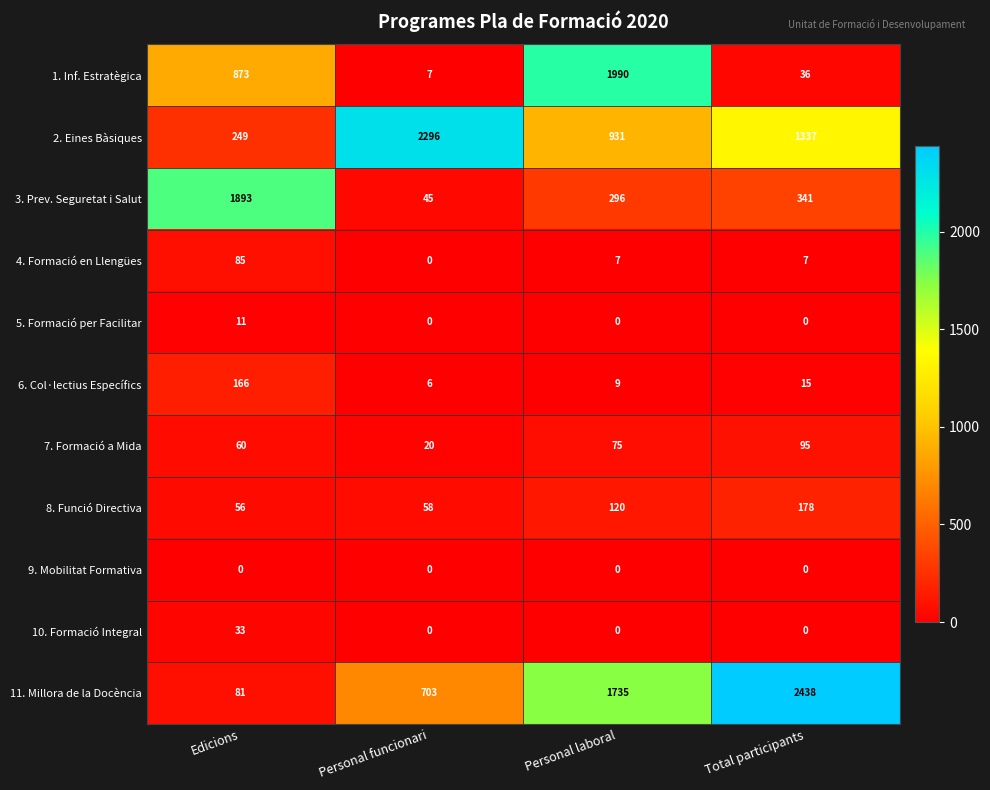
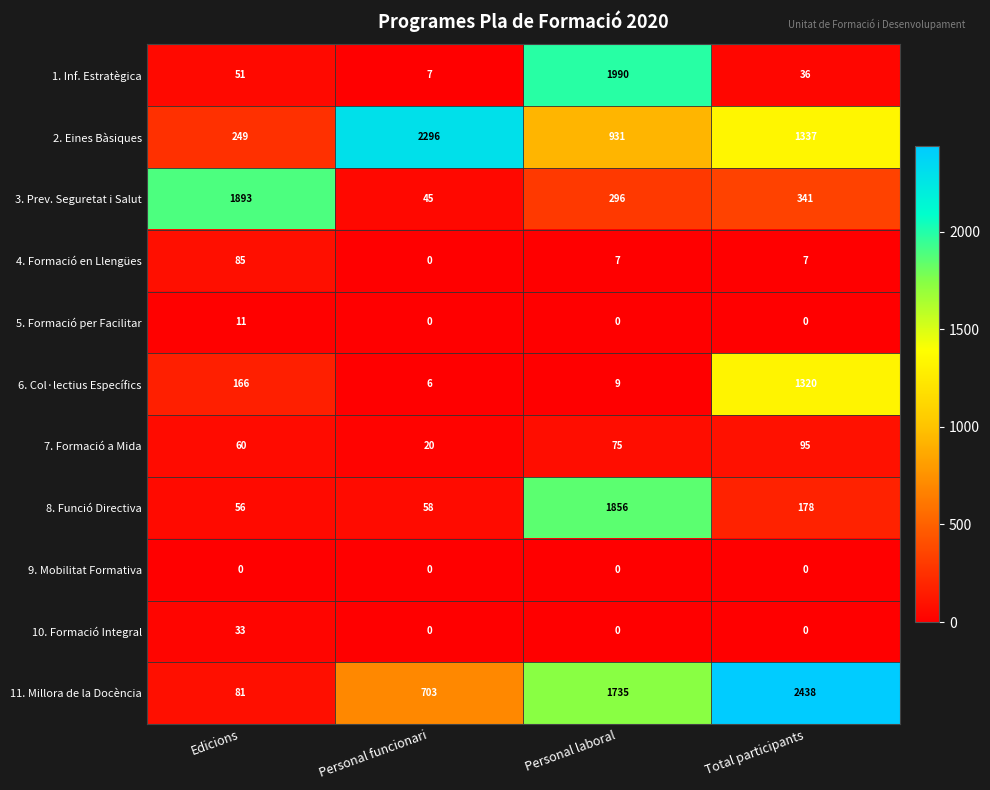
  {
    "1. Inf. Estratègica": {
-     "Edicions": 873,
+     "Edicions": 51,
      "Personal funcionari": 7,
      "Personal laboral": 1990,
      "Total participants": 36
    },
    "2. Eines Bàsiques": {
      "Edicions": 249,
      "Personal funcionari": 2296,
      "Personal laboral": 931,
      "Total participants": 1337
    },
    "3. Prev. Seguretat i Salut": {
      "Edicions": 1893,
      "Personal funcionari": 45,
      "Personal laboral": 296,
      "Total participants": 341
    },
    "4. Formació en Llengües": {
      "Edicions": 85,
      "Personal funcionari": 0,
      "Personal laboral": 7,
      "Total participants": 7
    },
    "5. Formació per Facilitar": {
      "Edicions": 11,
      "Personal funcionari": 0,
      "Personal laboral": 0,
      "Total participants": 0
    },
    "6. Col·lectius Específics": {
      "Edicions": 166,
      "Personal funcionari": 6,
      "Personal laboral": 9,
-     "Total participants": 15
+     "Total participants": 1320
    },
    "7. Formació a Mida": {
      "Edicions": 60,
      "Personal funcionari": 20,
      "Personal laboral": 75,
      "Total participants": 95
    },
    "8. Funció Directiva": {
      "Edicions": 56,
      "Personal funcionari": 58,
-     "Personal laboral": 120,
+     "Personal laboral": 1856,
      "Total participants": 178
    },
    "9. Mobilitat Formativa": {
      "Edicions": 0,
      "Personal funcionari": 0,
      "Personal laboral": 0,
      "Total participants": 0
    },
    "10. Formació Integral": {
      "Edicions": 33,
      "Personal funcionari": 0,
      "Personal laboral": 0,
      "Total participants": 0
    },
    "11. Millora de la Docència": {
      "Edicions": 81,
      "Personal funcionari": 703,
      "Personal laboral": 1735,
      "Total participants": 2438
    }
  }
